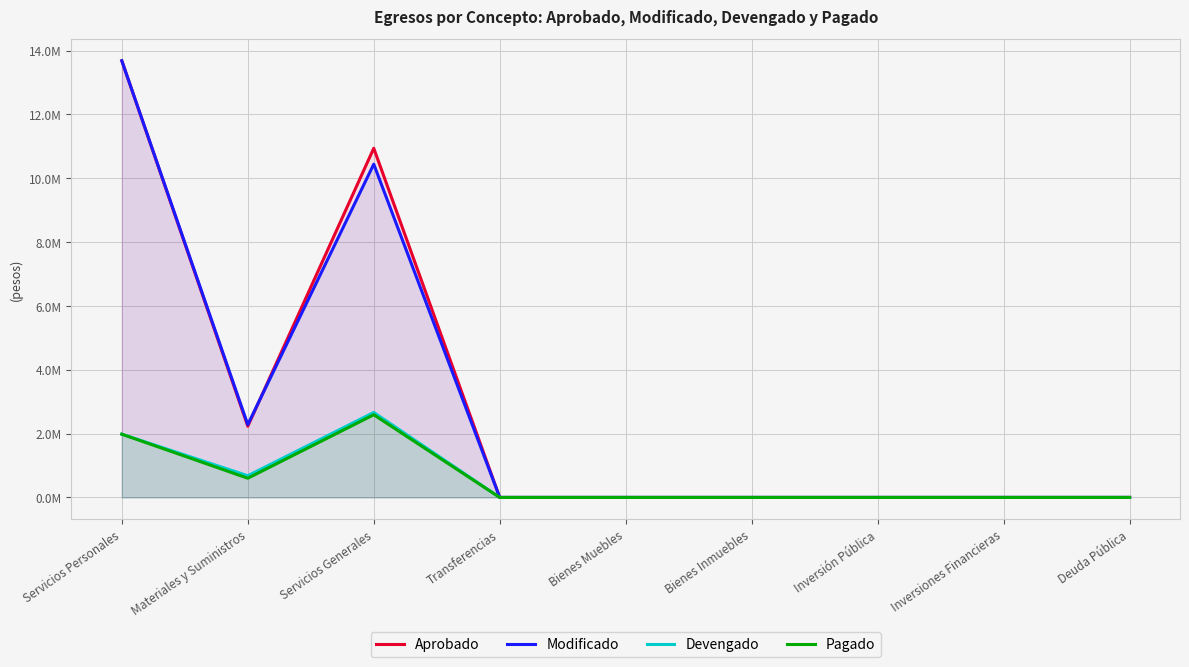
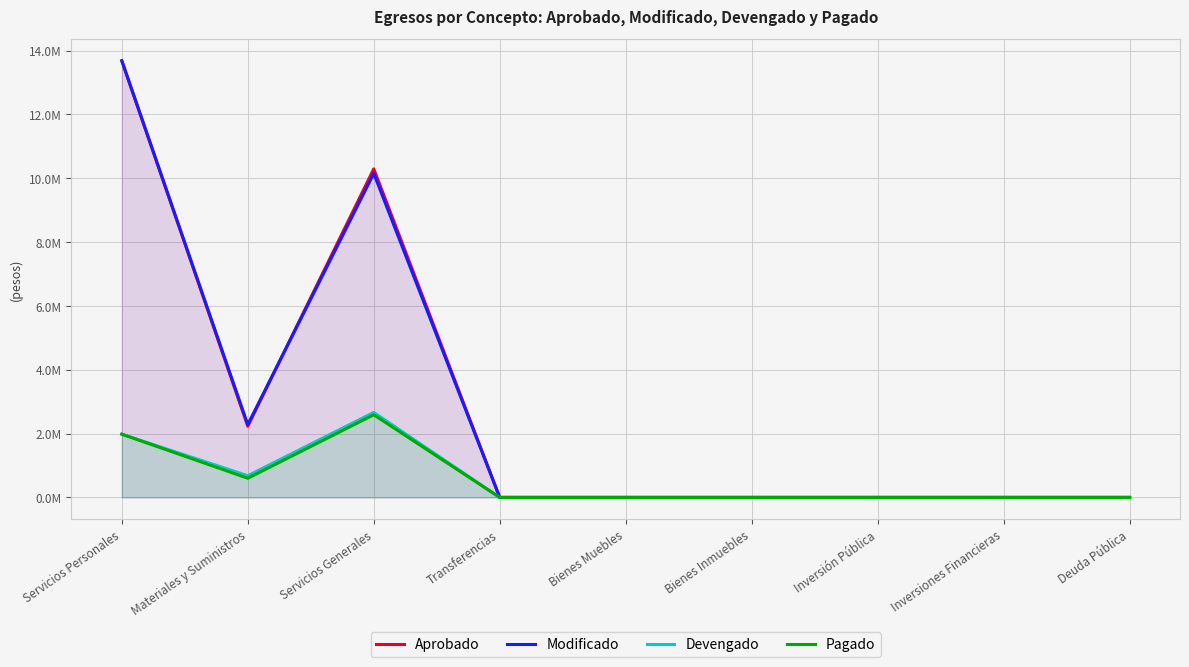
  {
    "Aprobado": {
-     "Servicios Generales": 10900000
+     "Servicios Generales": 10300000
    },
    "Modificado": {
-     "Servicios Generales": 10400000
+     "Servicios Generales": 10200000
    }
  }
